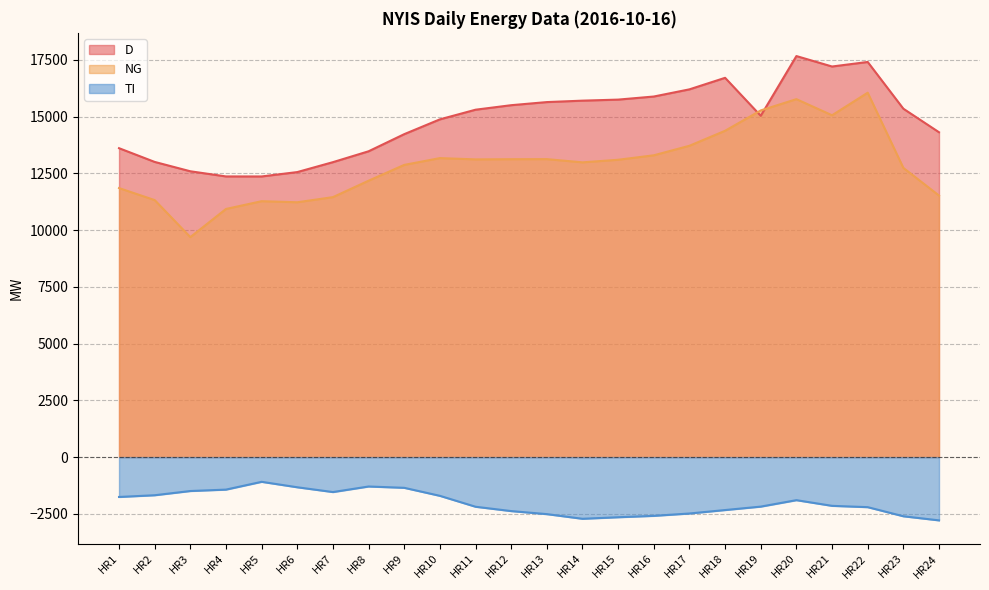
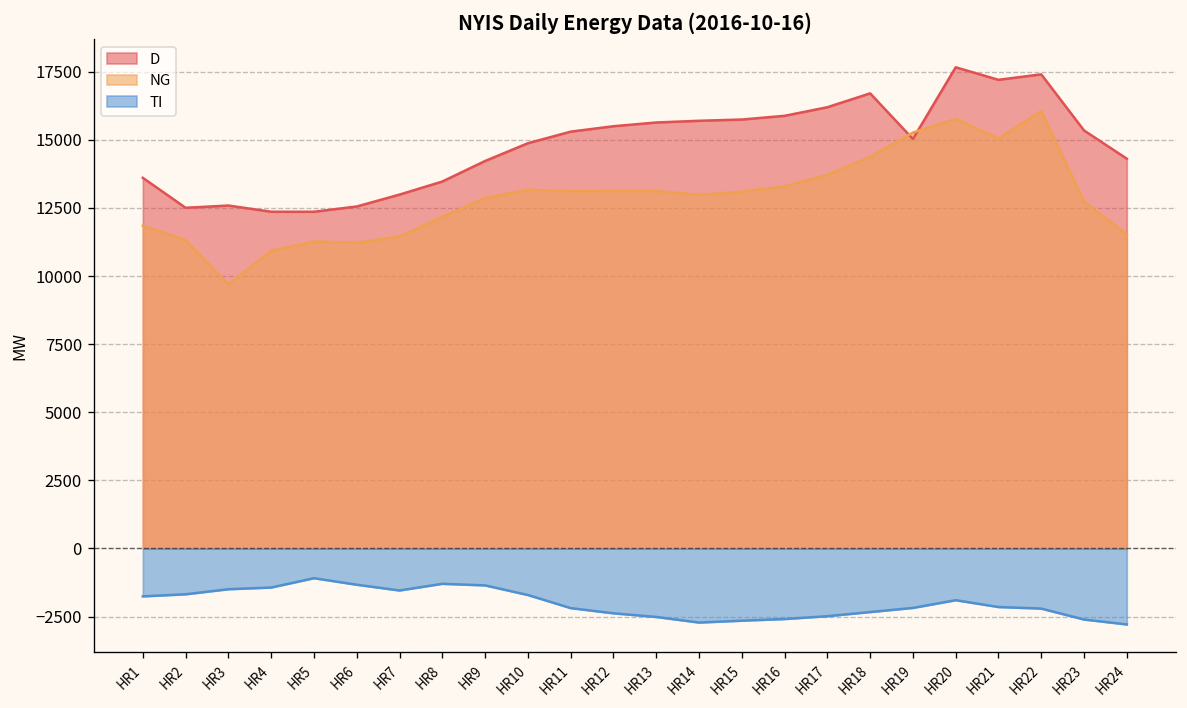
  {
    "D": {
      "HR1": 13600,
-     "HR2": 13000,
+     "HR2": 12500,
      "HR3": 12600,
      "HR4": 12400,
      "HR5": 12400,
      "HR6": 12600,
      "HR7": 13000,
      "HR8": 13500,
      "HR9": 14200,
      "HR10": 14900,
      "HR11": 15300,
      "HR12": 15500,
      "HR13": 15600,
      "HR14": 15700,
      "HR15": 15700,
      "HR16": 15900,
      "HR17": 16200,
      "HR18": 16700,
      "HR19": 15000,
      "HR20": 17700,
      "HR21": 17200,
      "HR22": 17400,
      "HR23": 15300,
      "HR24": 14300
    },
    "NG": {
      "HR1": 11800,
      "HR2": 11300,
      "HR3": 9700,
      "HR4": 10900,
      "HR5": 11300,
      "HR6": 11200,
      "HR7": 11500,
      "HR8": 12200,
      "HR9": 12900,
      "HR10": 13200,
      "HR11": 13100,
      "HR12": 13100,
      "HR13": 13100,
      "HR14": 13000,
      "HR15": 13100,
      "HR16": 13300,
      "HR17": 13700,
      "HR18": 14400,
      "HR19": 15300,
      "HR20": 15800,
      "HR21": 15100,
      "HR22": 16100,
      "HR23": 12700,
      "HR24": 11500
    }
  }
